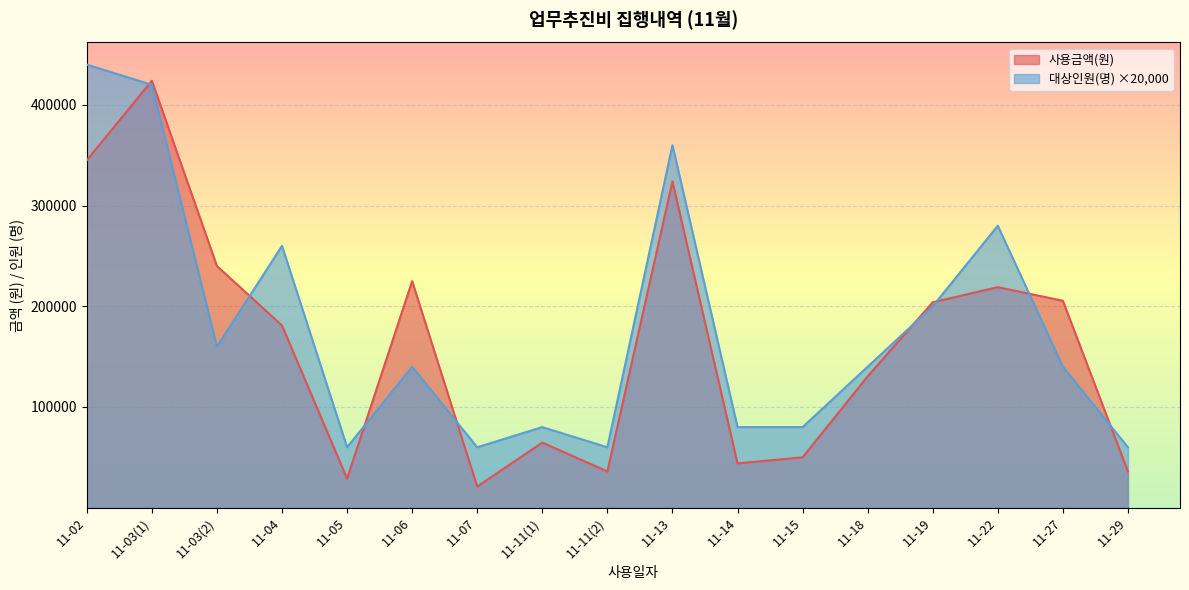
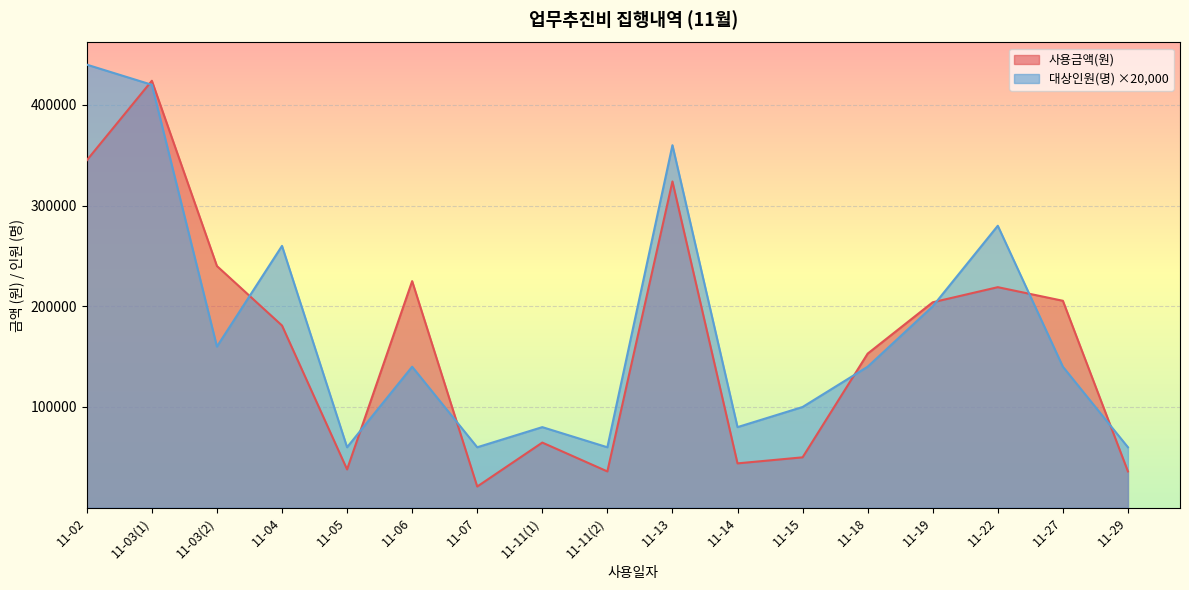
  {
    "사용금액(원)": {
      "11-02": 345000,
      "11-03(1)": 424000,
      "11-03(2)": 240000,
      "11-04": 181000,
-     "11-05": 29000,
+     "11-05": 38000,
      "11-06": 225000,
      "11-07": 21000,
      "11-11(1)": 65000,
      "11-11(2)": 36000,
      "11-13": 324000,
      "11-14": 44000,
      "11-15": 50000,
-     "11-18": 130000,
+     "11-18": 153000,
      "11-19": 204000,
      "11-22": 219000,
      "11-27": 205000,
      "11-29": 36000
    },
    "대상인원(명) ×20,000": {
      "11-02": 440000,
      "11-03(1)": 420000,
      "11-03(2)": 160000,
      "11-04": 260000,
      "11-05": 60000,
      "11-06": 140000,
      "11-07": 60000,
      "11-11(1)": 80000,
      "11-11(2)": 60000,
      "11-13": 360000,
      "11-14": 80000,
-     "11-15": 80000,
+     "11-15": 100000,
      "11-18": 140000,
      "11-19": 200000,
      "11-22": 280000,
      "11-27": 140000,
      "11-29": 60000
    }
  }
